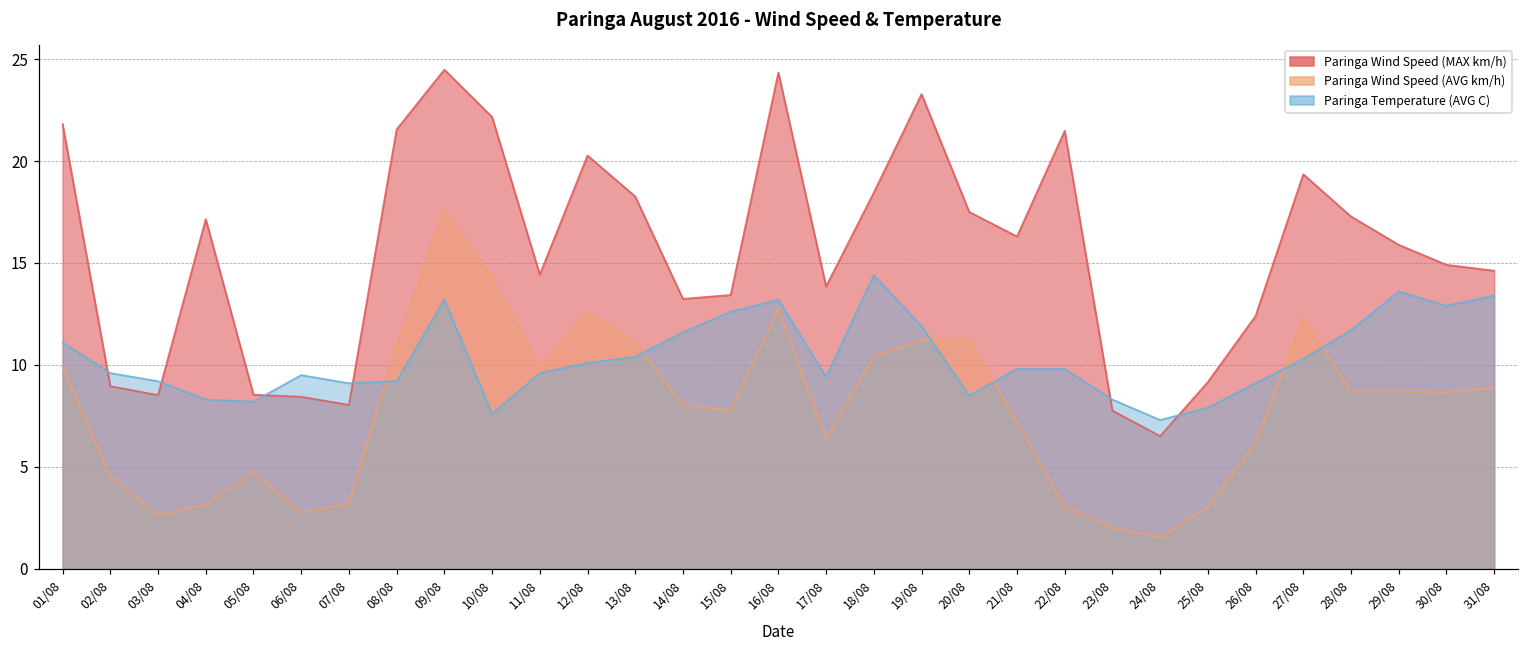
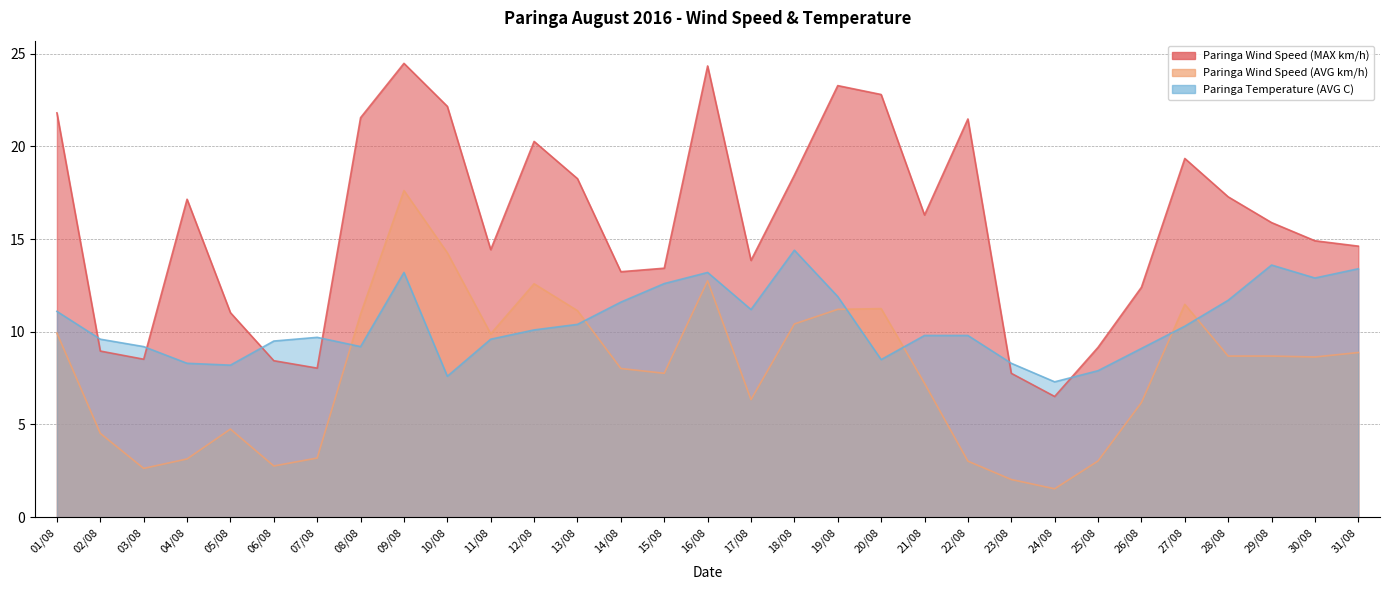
  {
    "Paringa Wind Speed (MAX km/h)": {
      "01/08": 21.8,
      "02/08": 9.0,
      "03/08": 8.5,
      "04/08": 17.2,
-     "05/08": 8.5,
+     "05/08": 11.0,
      "06/08": 8.4,
      "07/08": 8.0,
      "08/08": 21.6,
      "09/08": 24.5,
      "10/08": 22.2,
      "11/08": 14.4,
      "12/08": 20.3,
      "13/08": 18.3,
      "14/08": 13.2,
      "15/08": 13.4,
      "16/08": 24.3,
      "17/08": 13.9,
      "18/08": 18.5,
      "19/08": 23.3,
-     "20/08": 17.5,
+     "20/08": 22.8,
      "21/08": 16.3,
      "22/08": 21.5,
      "23/08": 7.8,
      "24/08": 6.5,
      "25/08": 9.2,
      "26/08": 12.4,
      "27/08": 19.4,
      "28/08": 17.3,
      "29/08": 15.9,
      "30/08": 14.9,
      "31/08": 14.6
    },
    "Paringa Wind Speed (AVG km/h)": {
      "01/08": 9.9,
      "02/08": 4.5,
      "03/08": 2.6,
      "04/08": 3.1,
      "05/08": 4.8,
      "06/08": 2.8,
      "07/08": 3.2,
      "08/08": 11.0,
      "09/08": 17.6,
      "10/08": 14.3,
      "11/08": 9.9,
      "12/08": 12.6,
      "13/08": 11.1,
      "14/08": 8.0,
      "15/08": 7.8,
      "16/08": 12.8,
      "17/08": 6.3,
      "18/08": 10.4,
      "19/08": 11.2,
      "20/08": 11.3,
      "21/08": 7.2,
      "22/08": 3.0,
      "23/08": 2.0,
      "24/08": 1.5,
      "25/08": 3.0,
      "26/08": 6.2,
-     "27/08": 12.3,
+     "27/08": 11.5,
      "28/08": 8.7,
      "29/08": 8.7,
      "30/08": 8.6,
      "31/08": 8.9
    },
    "Paringa Temperature (AVG C)": {
      "01/08": 11.1,
      "02/08": 9.6,
      "03/08": 9.2,
      "04/08": 8.3,
      "05/08": 8.2,
      "06/08": 9.5,
-     "07/08": 9.1,
+     "07/08": 9.7,
      "08/08": 9.2,
      "09/08": 13.2,
      "10/08": 7.6,
      "11/08": 9.6,
      "12/08": 10.1,
      "13/08": 10.4,
      "14/08": 11.6,
      "15/08": 12.6,
      "16/08": 13.2,
-     "17/08": 9.4,
+     "17/08": 11.2,
      "18/08": 14.4,
      "19/08": 11.9,
      "20/08": 8.5,
      "21/08": 9.8,
      "22/08": 9.8,
      "23/08": 8.3,
      "24/08": 7.3,
      "25/08": 7.9,
      "26/08": 9.1,
      "27/08": 10.3,
      "28/08": 11.7,
      "29/08": 13.6,
      "30/08": 12.9,
      "31/08": 13.4
    }
  }
